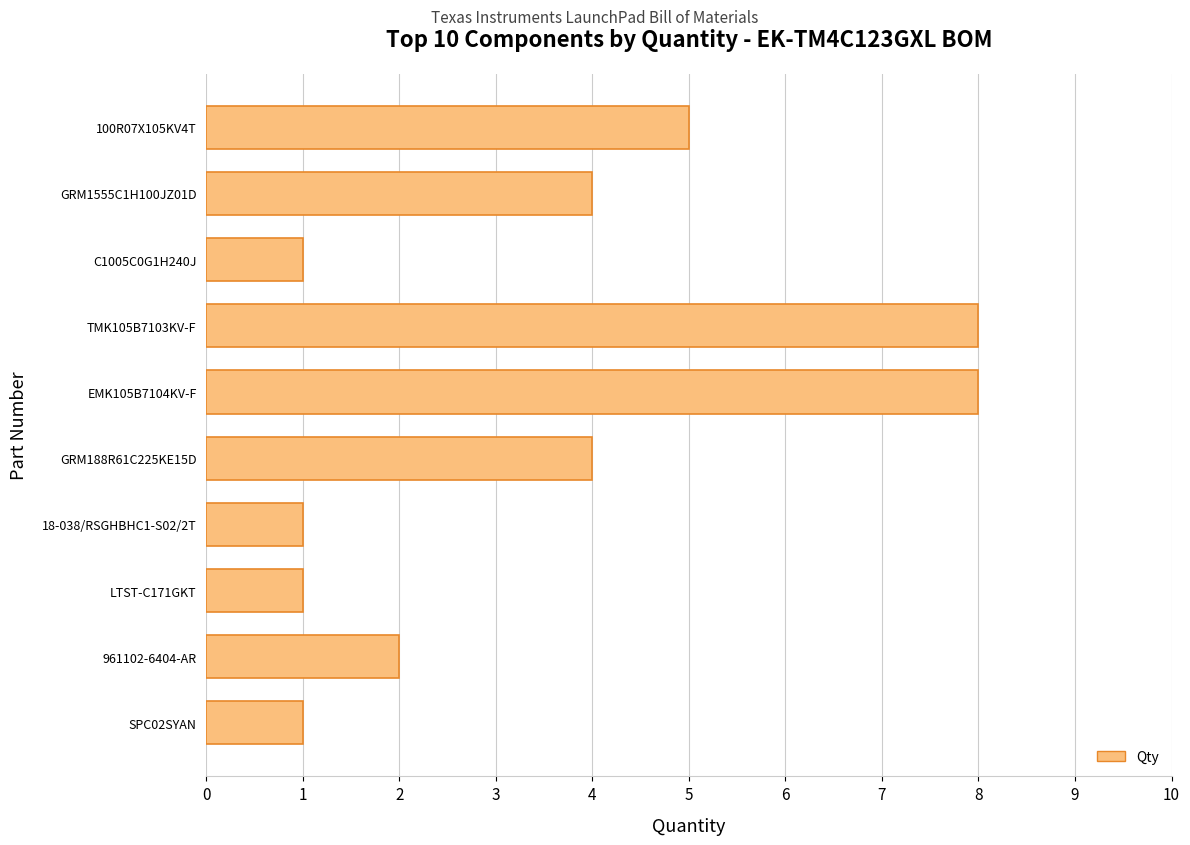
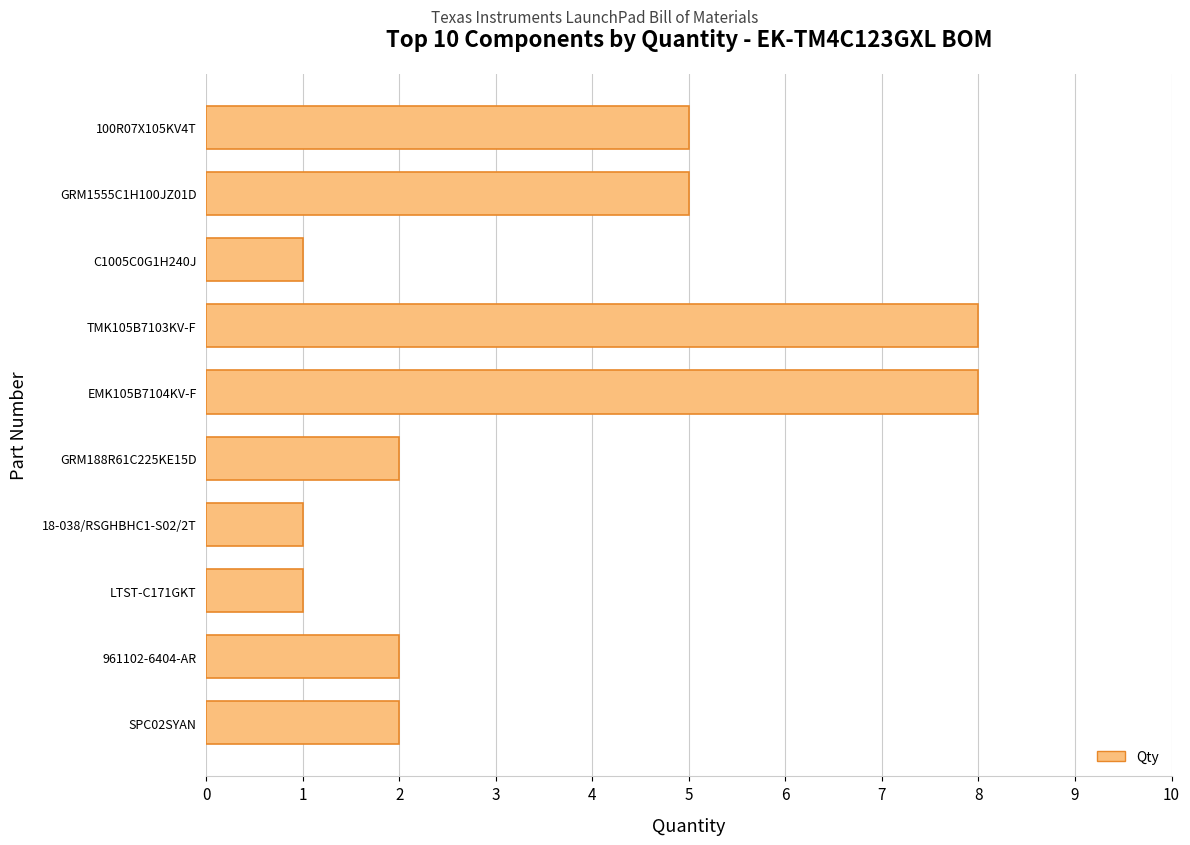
  {
    "100R07X105KV4T": 5,
-   "GRM1555C1H100JZ01D": 4,
+   "GRM1555C1H100JZ01D": 5,
    "C1005C0G1H240J": 1,
    "TMK105B7103KV-F": 8,
    "EMK105B7104KV-F": 8,
-   "GRM188R61C225KE15D": 4,
+   "GRM188R61C225KE15D": 2,
    "18-038/RSGHBHC1-S02/2T": 1,
    "LTST-C171GKT": 1,
    "961102-6404-AR": 2,
-   "SPC02SYAN": 1
+   "SPC02SYAN": 2
  }
